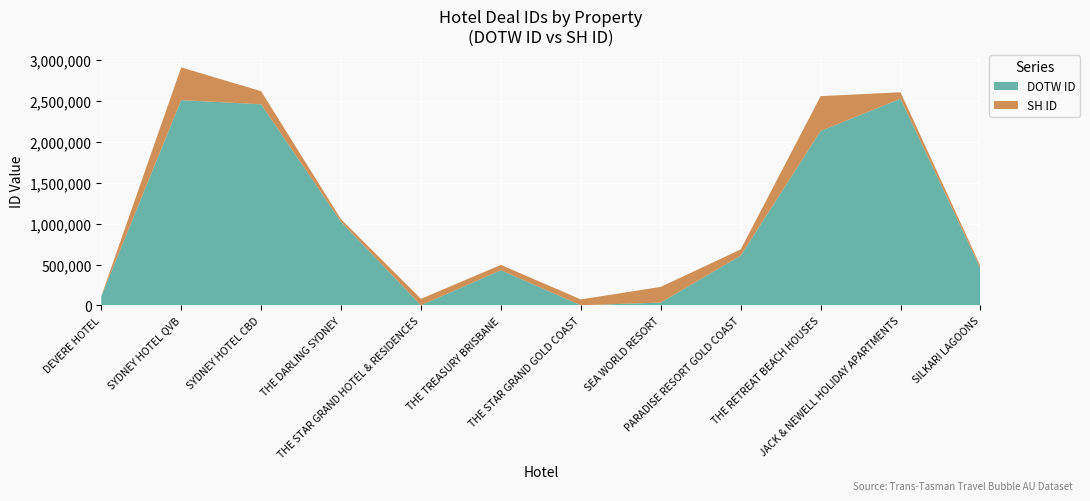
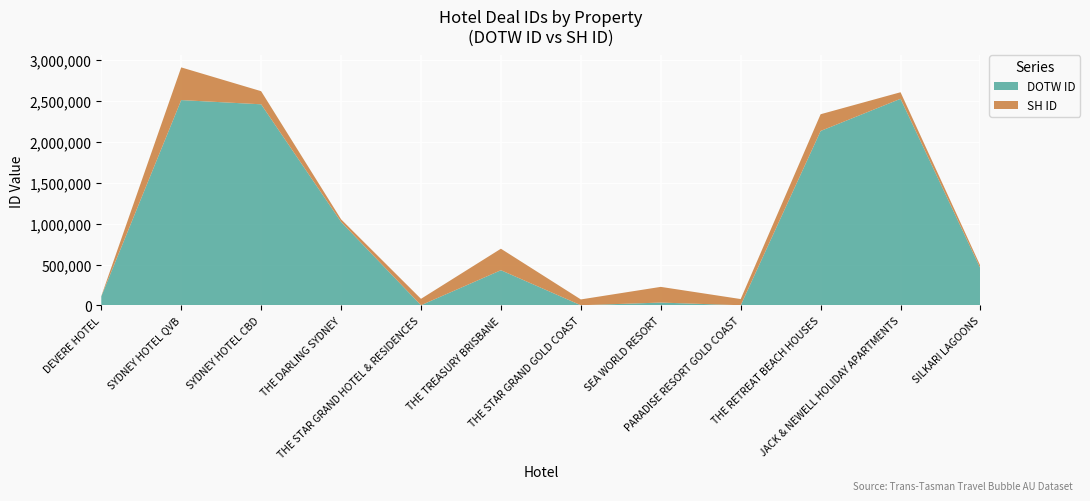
  {
    "DOTW ID": {
      "SYDNEY HOTEL QVB": "2,500,000",
      "SYDNEY HOTEL CBD": "2,500,000",
      "THE TREASURY BRISBANE": "400,000",
      "SEA WORLD RESORT": "0",
-     "PARADISE RESORT GOLD COAST": "600,000",
+     "PARADISE RESORT GOLD COAST": "0",
      "THE RETREAT BEACH HOUSES": "2,100,000",
      "JACK & NEWELL HOLIDAY APARTMENTS": "2,500,000"
    },
    "SH ID": {
      "SYDNEY HOTEL QVB": "400,000",
      "SYDNEY HOTEL CBD": "200,000",
      "THE STAR GRAND HOTEL & RESIDENCES": "100,000",
-     "THE TREASURY BRISBANE": "100,000",
+     "THE TREASURY BRISBANE": "300,000",
      "THE STAR GRAND GOLD COAST": "100,000",
      "SEA WORLD RESORT": "200,000",
      "PARADISE RESORT GOLD COAST": "100,000",
-     "THE RETREAT BEACH HOUSES": "400,000",
+     "THE RETREAT BEACH HOUSES": "200,000",
      "JACK & NEWELL HOLIDAY APARTMENTS": "100,000"
    }
  }
